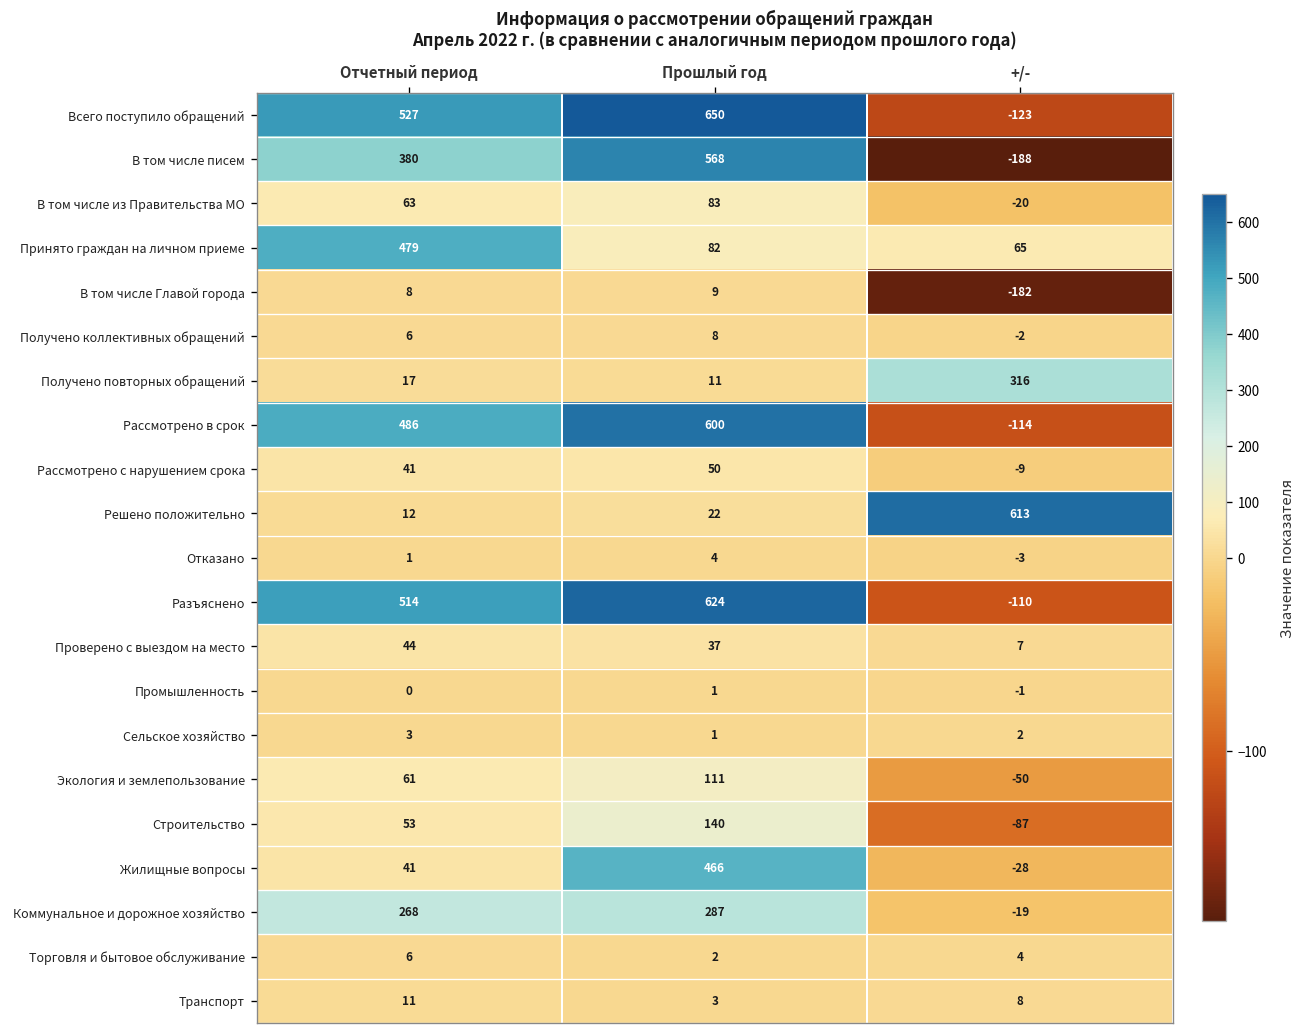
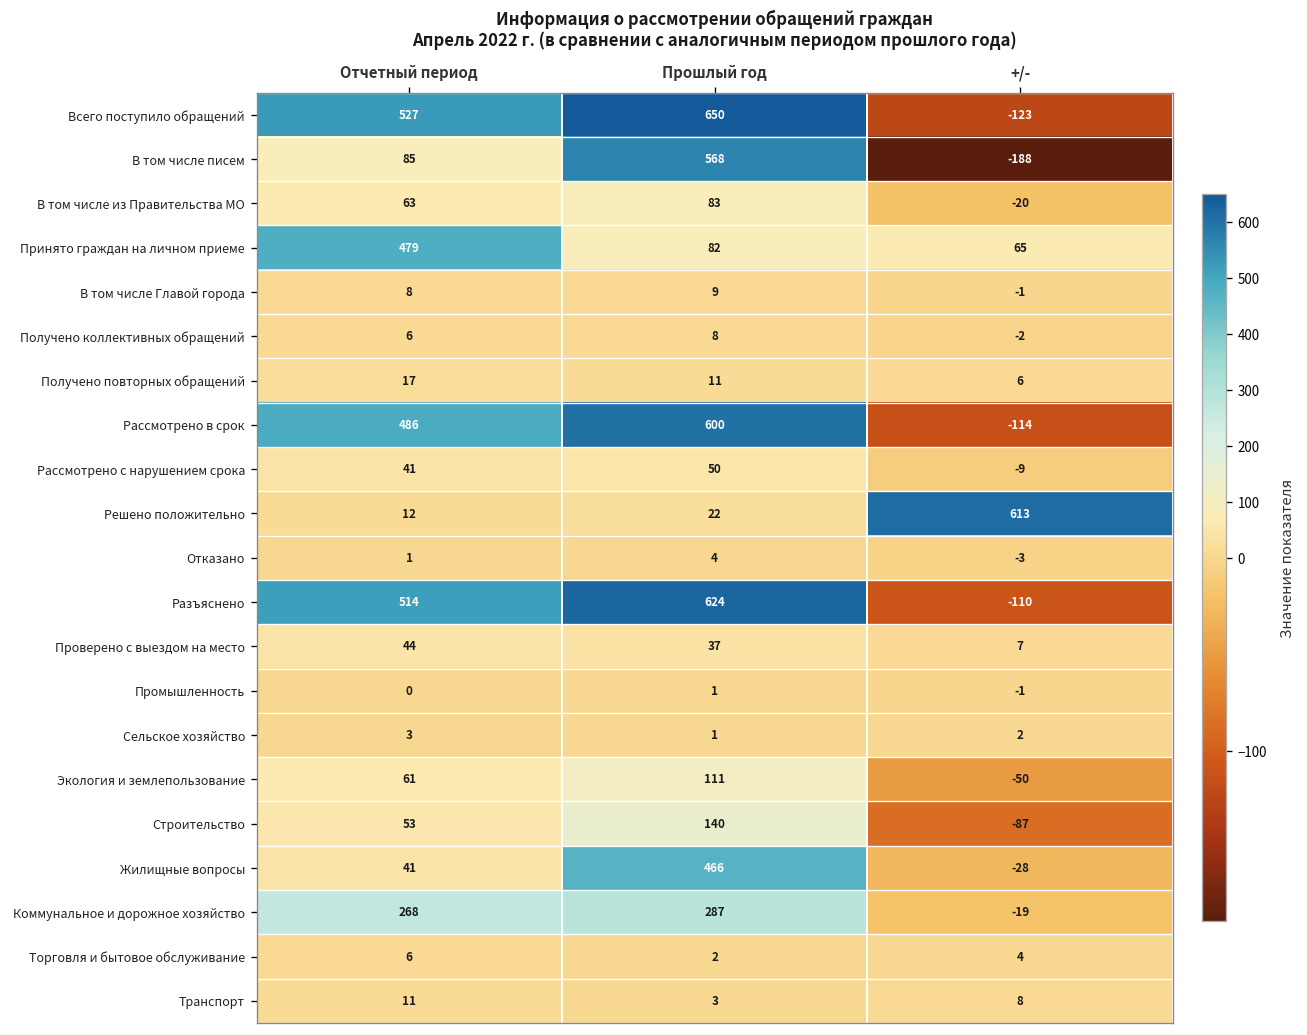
  {
    "Всего поступило обращений": {
      "Отчетный период": 527,
      "Прошлый год": 650,
      "+/-": -123
    },
    "В том числе писем": {
-     "Отчетный период": 380,
+     "Отчетный период": 85,
      "Прошлый год": 568,
      "+/-": -188
    },
    "В том числе из Правительства МО": {
      "Отчетный период": 63,
      "Прошлый год": 83,
      "+/-": -20
    },
    "Принято граждан на личном приеме": {
      "Отчетный период": 479,
      "Прошлый год": 82,
      "+/-": 65
    },
    "В том числе Главой города": {
      "Отчетный период": 8,
      "Прошлый год": 9,
-     "+/-": -182
+     "+/-": -1
    },
    "Получено коллективных обращений": {
      "Отчетный период": 6,
      "Прошлый год": 8,
      "+/-": -2
    },
    "Получено повторных обращений": {
      "Отчетный период": 17,
      "Прошлый год": 11,
-     "+/-": 316
+     "+/-": 6
    },
    "Рассмотрено в срок": {
      "Отчетный период": 486,
      "Прошлый год": 600,
      "+/-": -114
    },
    "Рассмотрено с нарушением срока": {
      "Отчетный период": 41,
      "Прошлый год": 50,
      "+/-": -9
    },
    "Решено положительно": {
      "Отчетный период": 12,
      "Прошлый год": 22,
      "+/-": 613
    },
    "Отказано": {
      "Отчетный период": 1,
      "Прошлый год": 4,
      "+/-": -3
    },
    "Разъяснено": {
      "Отчетный период": 514,
      "Прошлый год": 624,
      "+/-": -110
    },
    "Проверено с выездом на место": {
      "Отчетный период": 44,
      "Прошлый год": 37,
      "+/-": 7
    },
    "Промышленность": {
      "Отчетный период": 0,
      "Прошлый год": 1,
      "+/-": -1
    },
    "Сельское хозяйство": {
      "Отчетный период": 3,
      "Прошлый год": 1,
      "+/-": 2
    },
    "Экология и землепользование": {
      "Отчетный период": 61,
      "Прошлый год": 111,
      "+/-": -50
    },
    "Строительство": {
      "Отчетный период": 53,
      "Прошлый год": 140,
      "+/-": -87
    },
    "Жилищные вопросы": {
      "Отчетный период": 41,
      "Прошлый год": 466,
      "+/-": -28
    },
    "Коммунальное и дорожное хозяйство": {
      "Отчетный период": 268,
      "Прошлый год": 287,
      "+/-": -19
    },
    "Торговля и бытовое обслуживание": {
      "Отчетный период": 6,
      "Прошлый год": 2,
      "+/-": 4
    },
    "Транспорт": {
      "Отчетный период": 11,
      "Прошлый год": 3,
      "+/-": 8
    }
  }
